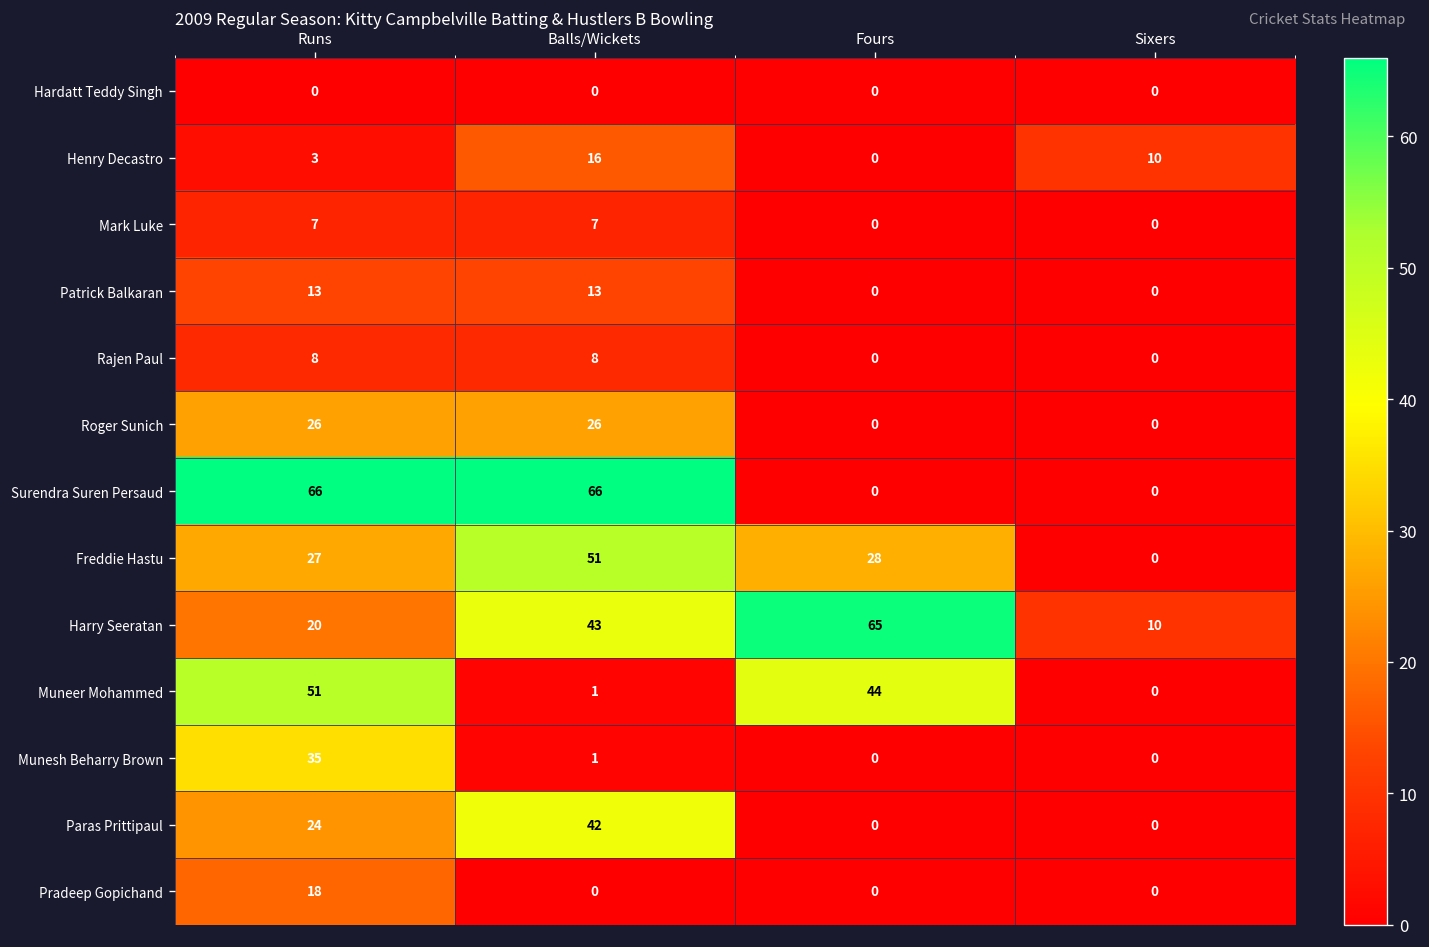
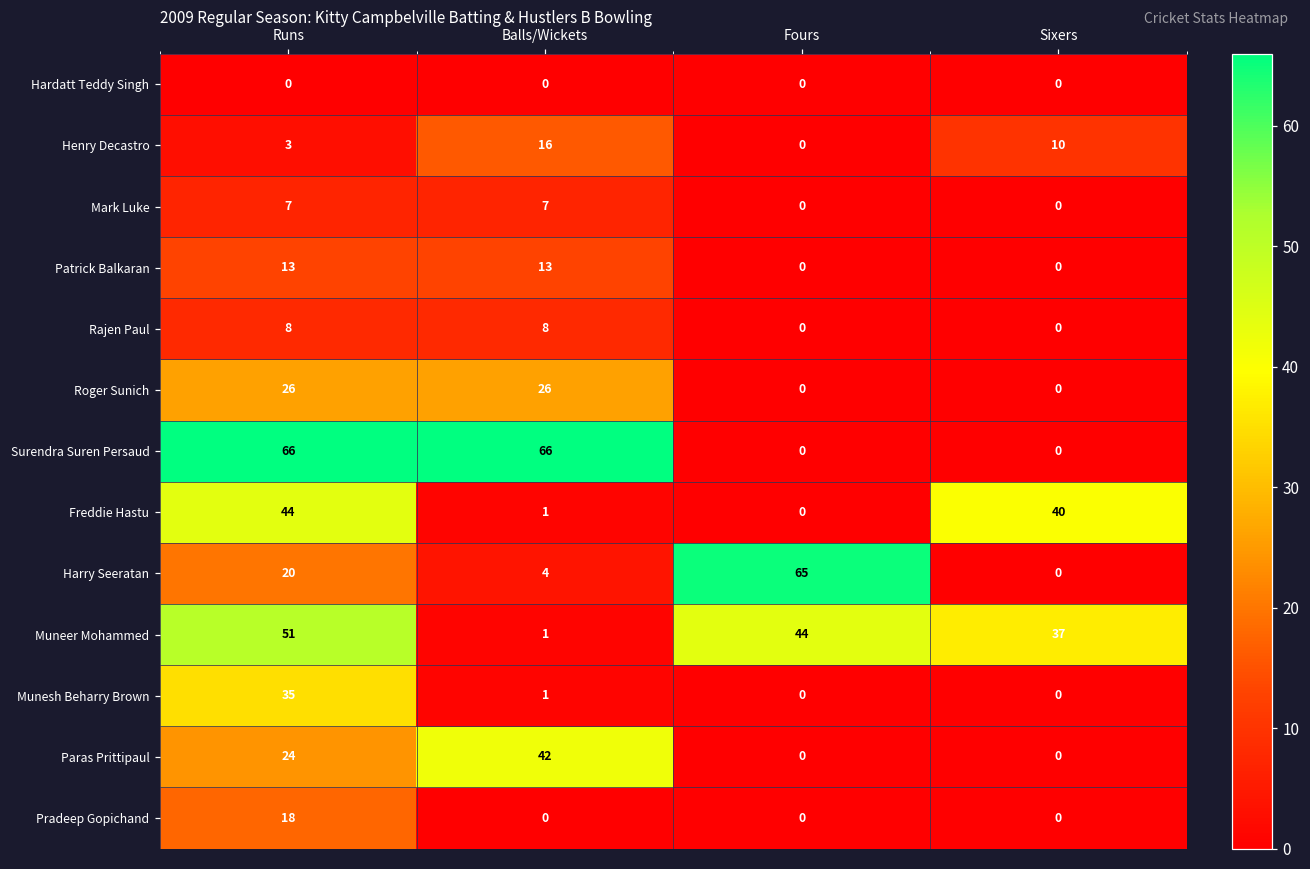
  {
    "Hardatt Teddy Singh": {
      "Runs": 0,
      "Balls/Wickets": 0,
      "Fours": 0,
      "Sixers": 0
    },
    "Henry Decastro": {
      "Runs": 3,
      "Balls/Wickets": 16,
      "Fours": 0,
      "Sixers": 10
    },
    "Mark Luke": {
      "Runs": 7,
      "Balls/Wickets": 7,
      "Fours": 0,
      "Sixers": 0
    },
    "Patrick Balkaran": {
      "Runs": 13,
      "Balls/Wickets": 13,
      "Fours": 0,
      "Sixers": 0
    },
    "Rajen Paul": {
      "Runs": 8,
      "Balls/Wickets": 8,
      "Fours": 0,
      "Sixers": 0
    },
    "Roger Sunich": {
      "Runs": 26,
      "Balls/Wickets": 26,
      "Fours": 0,
      "Sixers": 0
    },
    "Surendra Suren Persaud": {
      "Runs": 66,
      "Balls/Wickets": 66,
      "Fours": 0,
      "Sixers": 0
    },
    "Freddie Hastu": {
-     "Runs": 27,
-     "Balls/Wickets": 51,
-     "Fours": 28,
-     "Sixers": 0
+     "Runs": 44,
+     "Balls/Wickets": 1,
+     "Fours": 0,
+     "Sixers": 40
    },
    "Harry Seeratan": {
      "Runs": 20,
-     "Balls/Wickets": 43,
+     "Balls/Wickets": 4,
      "Fours": 65,
-     "Sixers": 10
+     "Sixers": 0
    },
    "Muneer Mohammed": {
      "Runs": 51,
      "Balls/Wickets": 1,
      "Fours": 44,
-     "Sixers": 0
+     "Sixers": 37
    },
    "Munesh Beharry Brown": {
      "Runs": 35,
      "Balls/Wickets": 1,
      "Fours": 0,
      "Sixers": 0
    },
    "Paras Prittipaul": {
      "Runs": 24,
      "Balls/Wickets": 42,
      "Fours": 0,
      "Sixers": 0
    },
    "Pradeep Gopichand": {
      "Runs": 18,
      "Balls/Wickets": 0,
      "Fours": 0,
      "Sixers": 0
    }
  }
